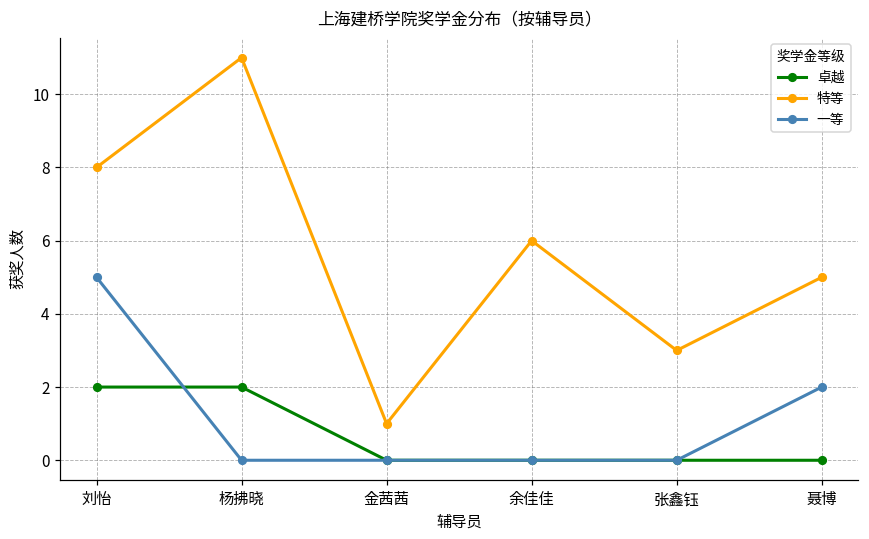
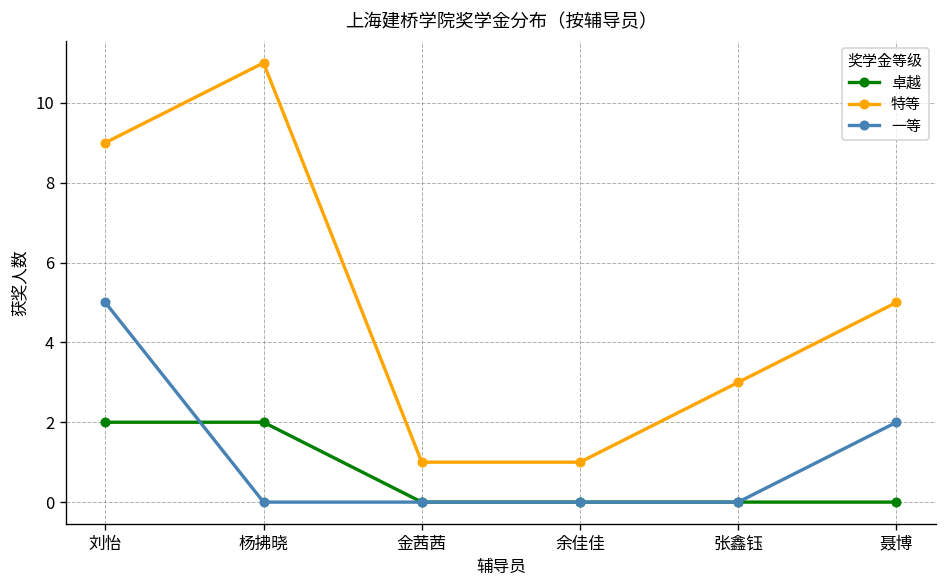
  {
    "卓越": {
      "刘怡": 2,
      "杨拂晓": 2,
      "聂博": 0
    },
    "特等": {
-     "刘怡": 8,
+     "刘怡": 9,
      "杨拂晓": 11,
      "金茜茜": 1,
-     "余佳佳": 6,
+     "余佳佳": 1,
      "张鑫钰": 3,
      "聂博": 5
    },
    "一等": {
      "刘怡": 5,
      "杨拂晓": 0,
      "聂博": 2
    }
  }
